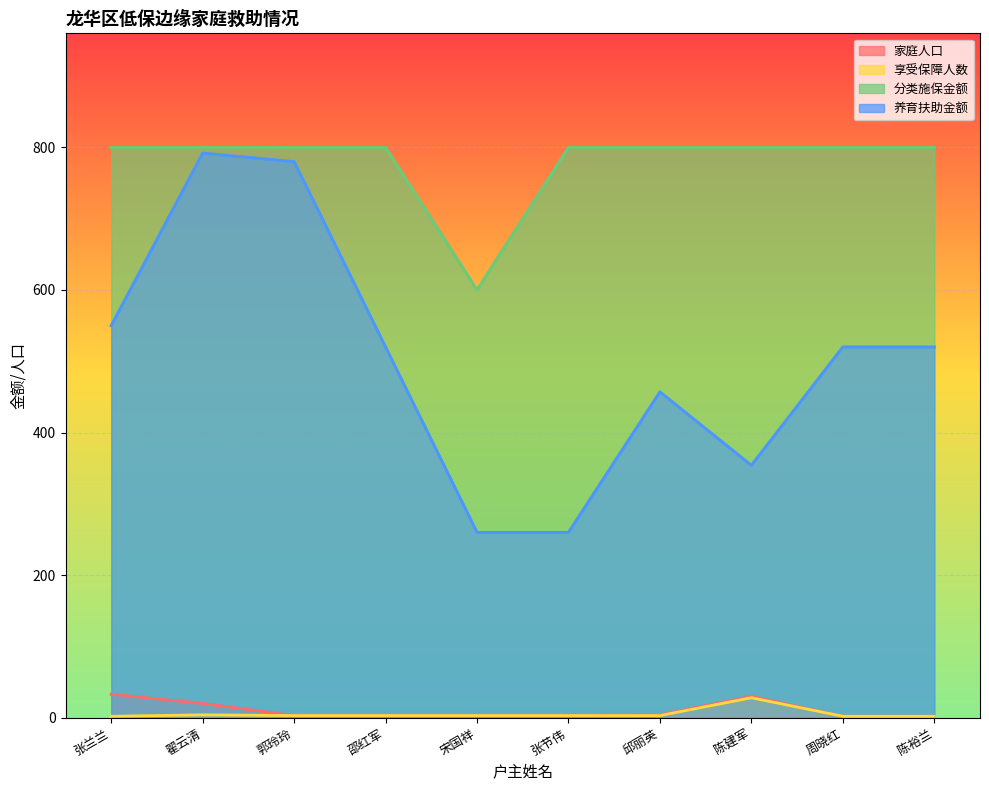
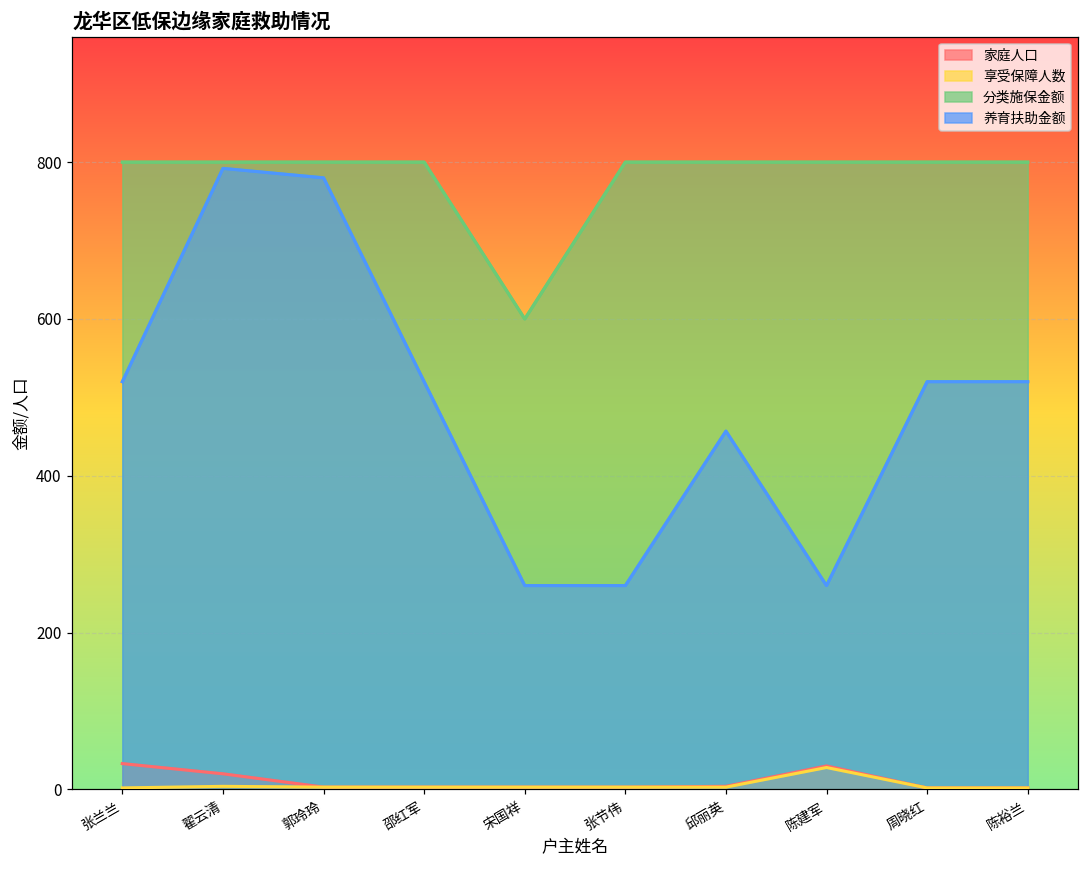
  {
    "家庭人口": {
      "张兰兰": 30,
      "翟云清": 20
    },
    "享受保障人数": {
      "张兰兰": 0,
      "翟云清": 0
    },
    "分类施保金额": {
      "张兰兰": 800,
      "翟云清": 800,
      "郭玲玲": 800,
      "邵红军": 800,
      "宋国祥": 600,
      "张节伟": 800,
      "邱丽英": 800,
      "陈建军": 800,
      "周晓红": 800,
      "陈裕兰": 800
    },
    "养育扶助金额": {
-     "张兰兰": 550,
+     "张兰兰": 520,
      "翟云清": 790,
      "郭玲玲": 780,
      "邵红军": 520,
      "宋国祥": 260,
      "张节伟": 260,
      "邱丽英": 460,
-     "陈建军": 350,
+     "陈建军": 260,
      "周晓红": 520,
      "陈裕兰": 520
    }
  }
